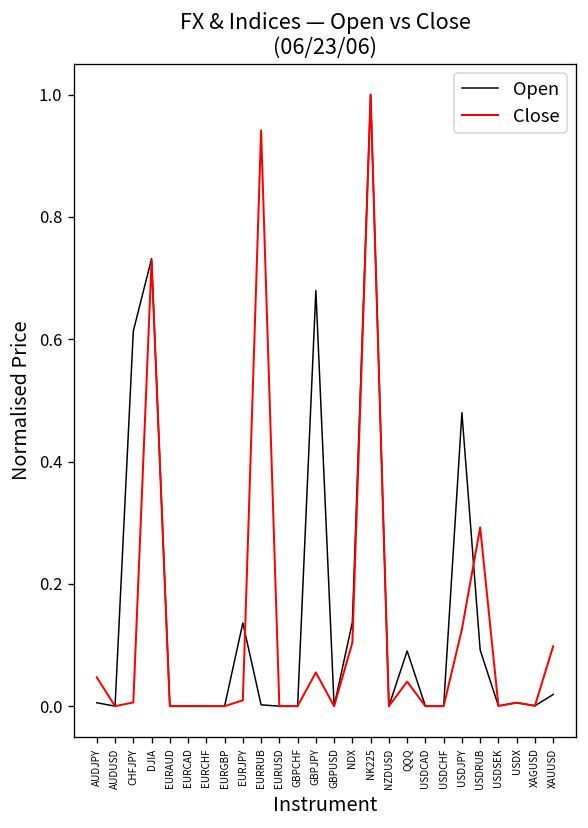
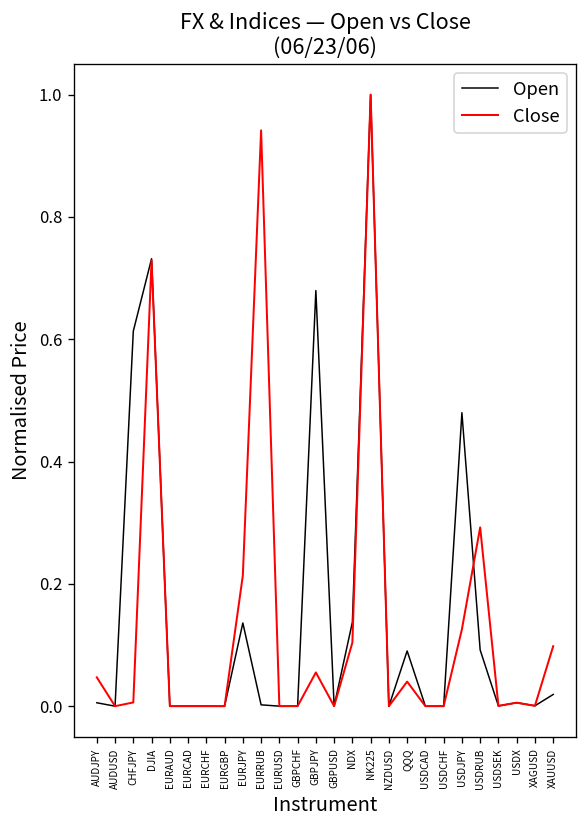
  {
    "Open": {
      "AUDJPY": 0.01,
      "CHFJPY": 0.61,
      "EURJPY": 0.14,
      "EURRUB": 0.00,
      "GBPJPY": 0.68,
      "NDX": 0.14,
      "QQQ": 0.09,
      "USDJPY": 0.48,
      "USDRUB": 0.09,
      "XAUUSD": 0.02
    },
    "Close": {
      "AUDJPY": 0.05,
      "CHFJPY": 0.01,
-     "EURJPY": 0.01,
+     "EURJPY": 0.21,
      "EURRUB": 0.94,
      "GBPJPY": 0.06,
      "NDX": 0.10,
      "QQQ": 0.04,
      "USDJPY": 0.13,
      "USDRUB": 0.29,
      "XAUUSD": 0.10
    }
  }
